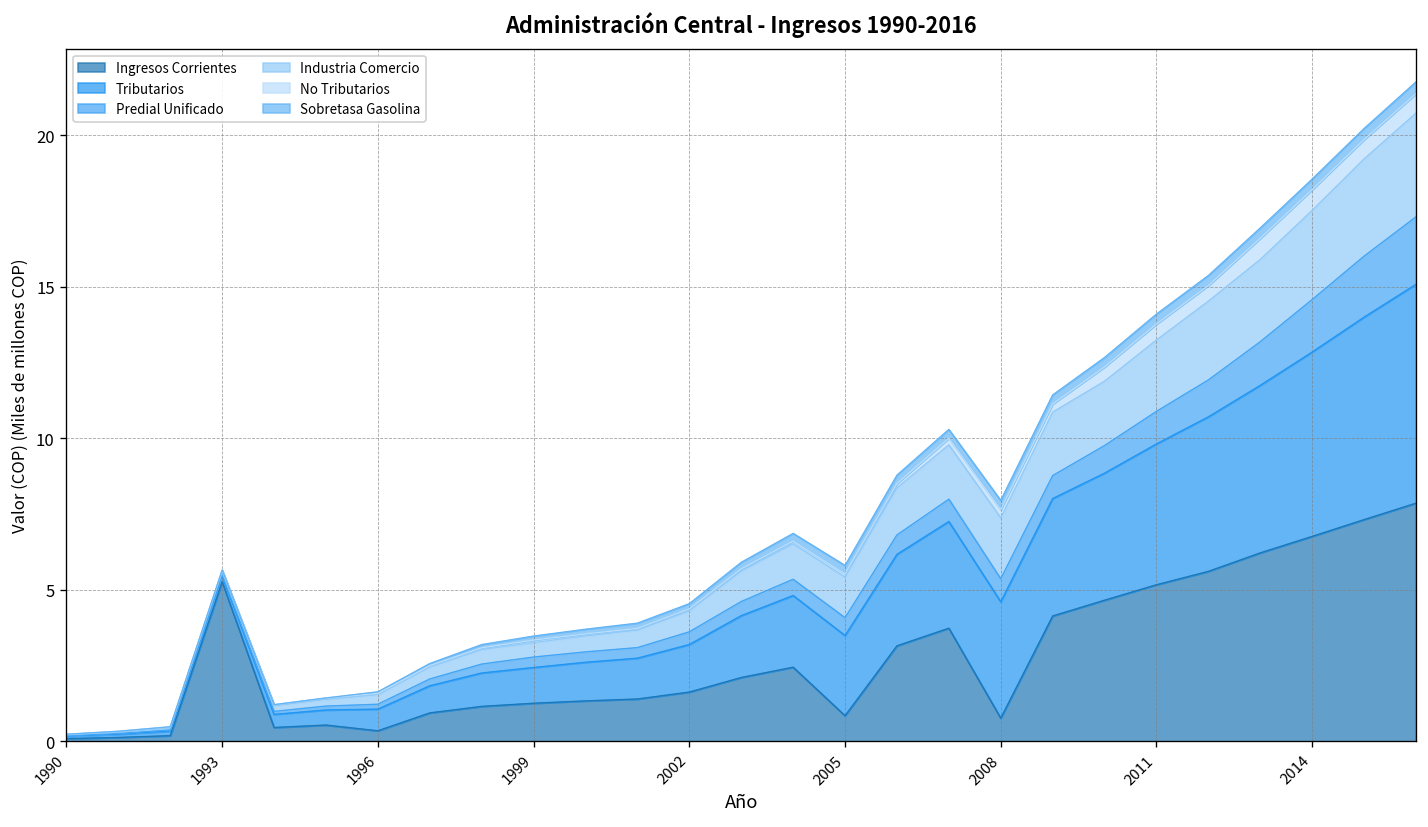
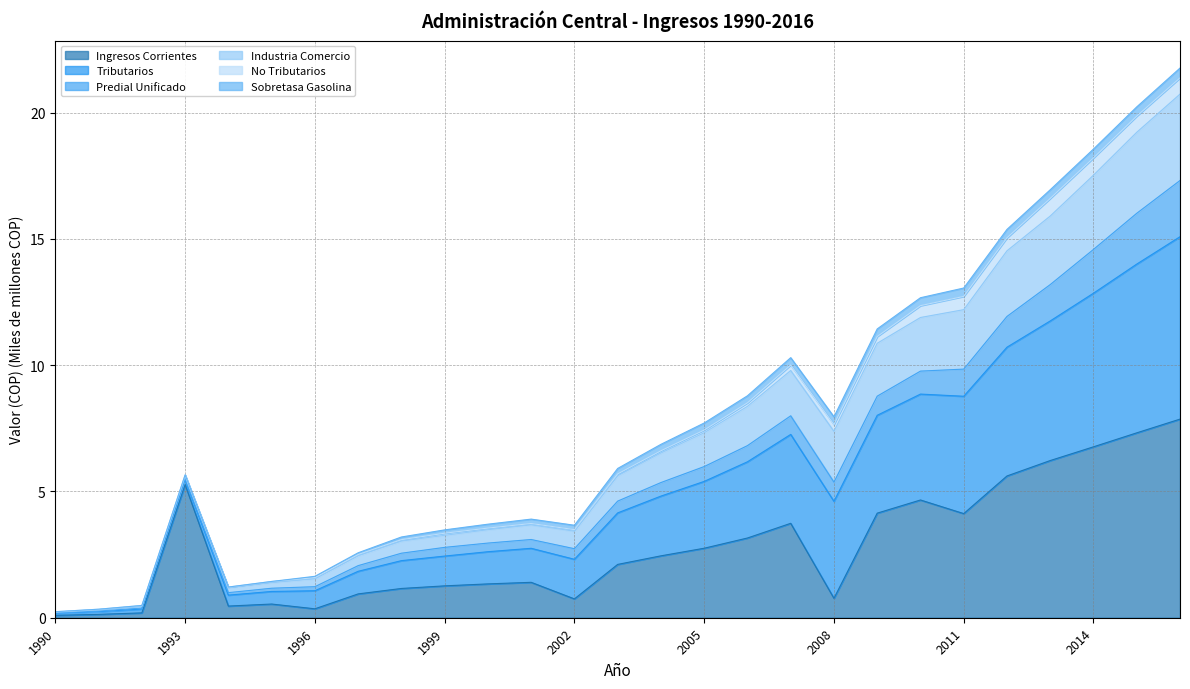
  {
    "Ingresos Corrientes": {
      "1993": 5.3,
      "1996": 0.4,
      "1999": 1.3,
-     "2002": 1.6,
-     "2005": 0.8,
+     "2002": 0.7,
+     "2005": 2.8,
      "2008": 0.8,
-     "2011": 5.2,
+     "2011": 4.1,
      "2014": 6.8
    }
  }
